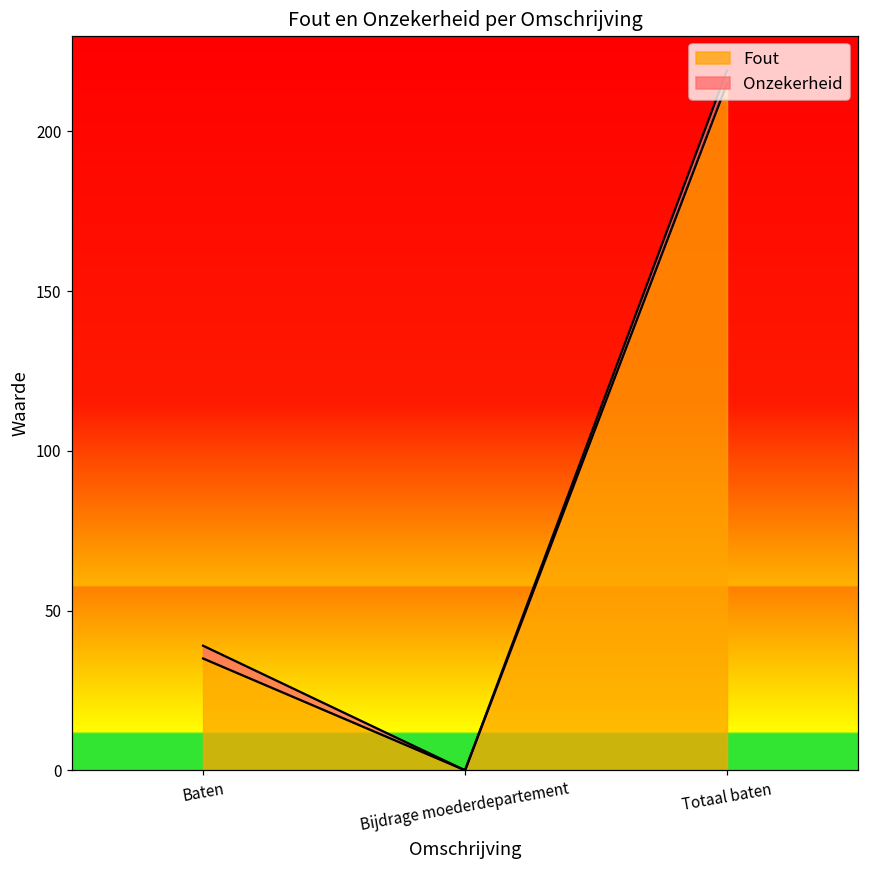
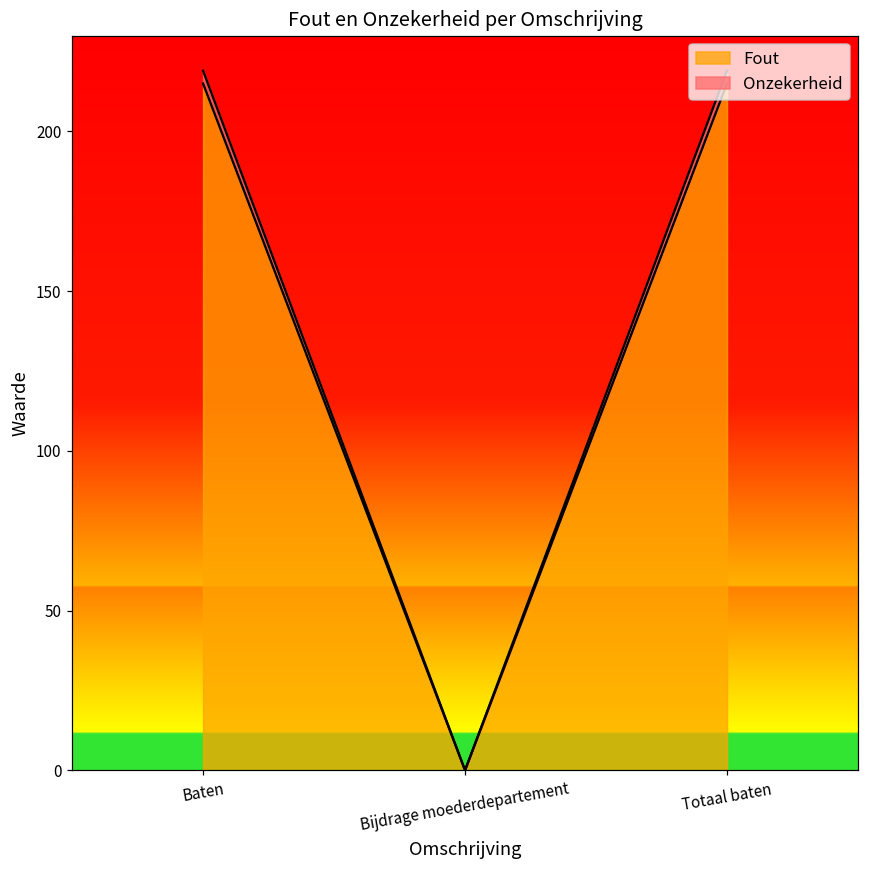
  {
    "Fout": {
-     "Baten": 35
+     "Baten": 215
    },
    "Onzekerheid": {
      "Baten": 4
    }
  }
